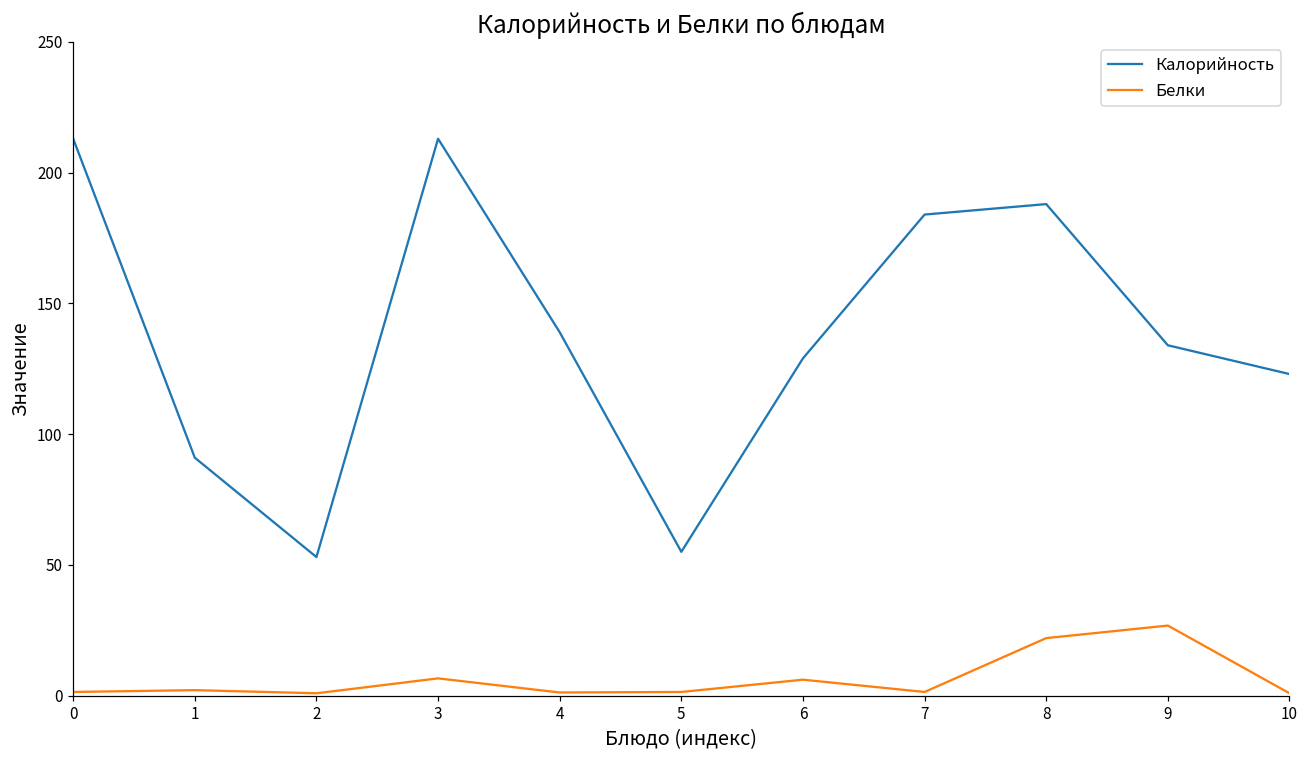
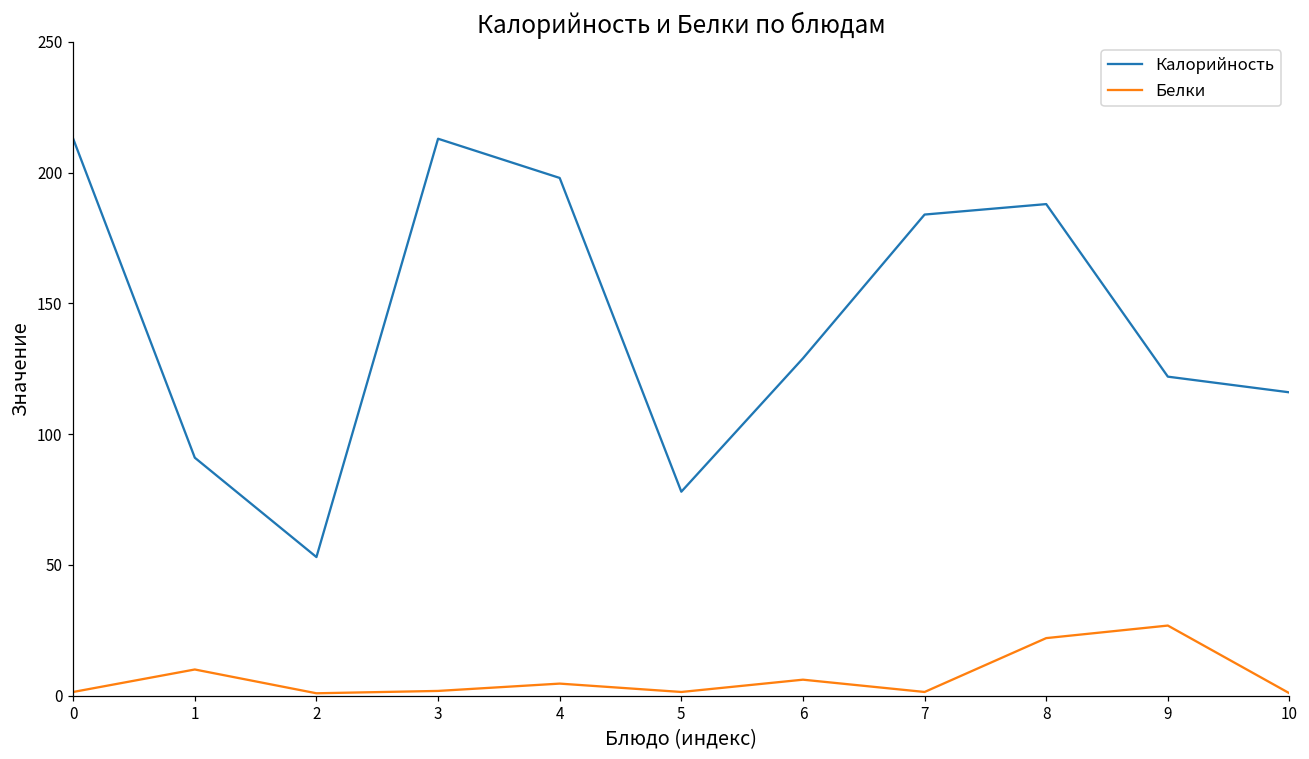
  {
    "Калорийность": {
      "0": 213,
      "1": 91,
      "2": 53,
      "3": 213,
-     "4": 139,
-     "5": 55,
+     "4": 198,
+     "5": 78,
      "6": 129,
      "7": 184,
      "8": 188,
-     "9": 134,
-     "10": 123
+     "9": 122,
+     "10": 116
    },
    "Белки": {
      "0": 1,
-     "1": 2,
+     "1": 10,
      "2": 1,
-     "3": 7,
-     "4": 1,
+     "3": 2,
+     "4": 5,
      "5": 1,
      "6": 6,
      "7": 1,
      "8": 22,
      "9": 27,
      "10": 1
    }
  }
